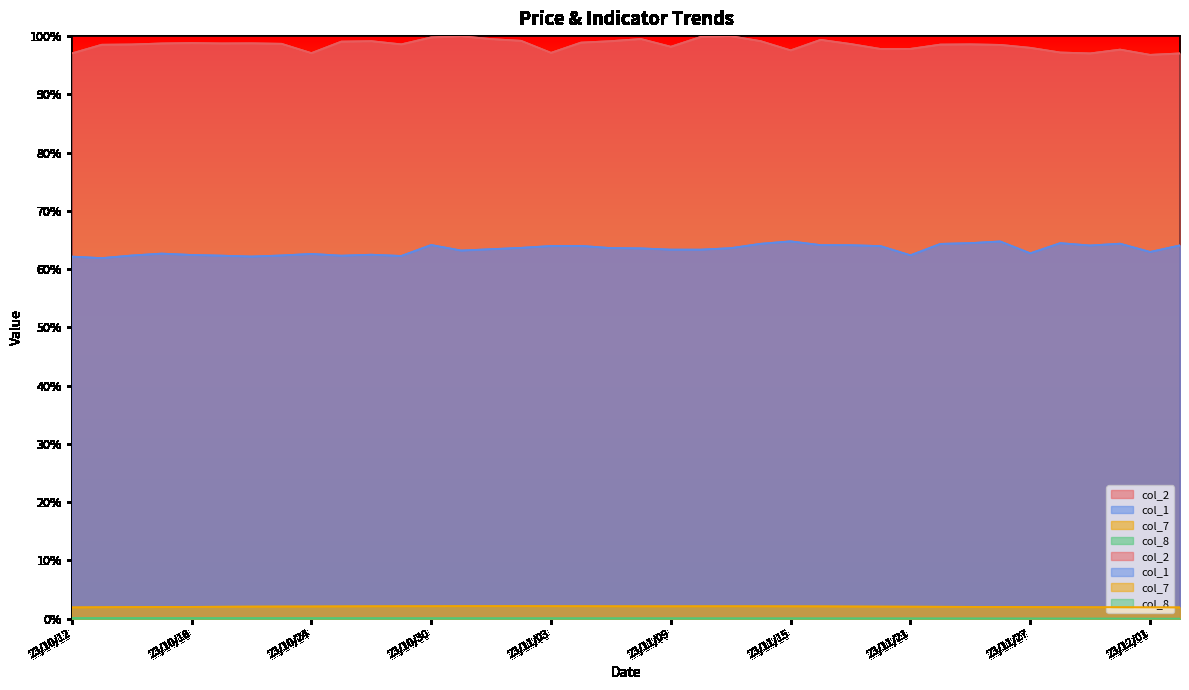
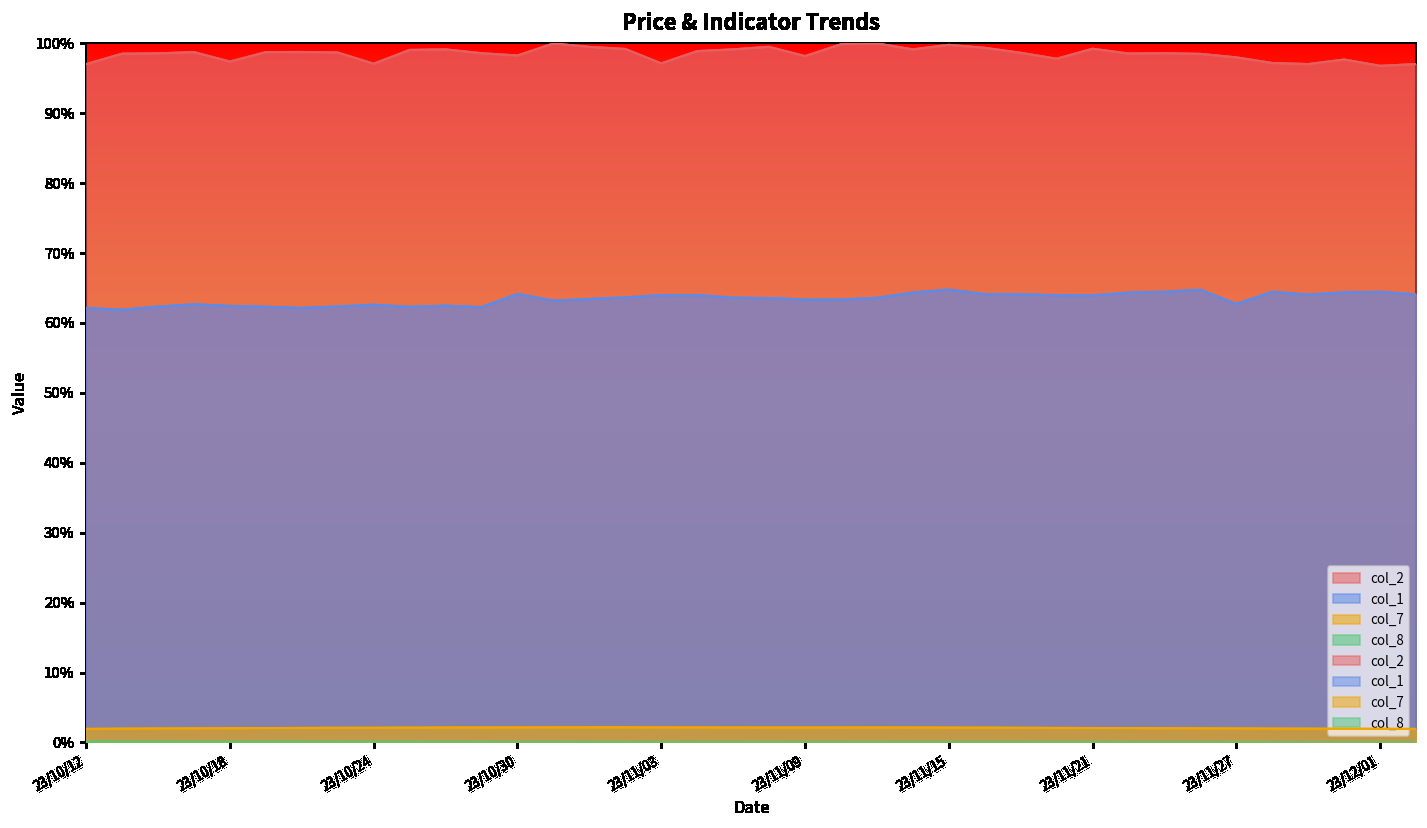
  {
    "col_2": {
      "23/10/12": "97%",
-     "23/10/18": "99%",
+     "23/10/18": "97%",
      "23/10/24": "97%",
-     "23/10/30": "100%",
+     "23/10/30": "98%",
      "23/11/03": "97%",
      "23/11/09": "98%",
-     "23/11/15": "98%",
-     "23/11/21": "98%",
+     "23/11/15": "100%",
+     "23/11/21": "99%",
      "23/11/27": "98%",
      "23/12/01": "97%"
    },
    "col_1": {
      "23/10/12": "62%",
      "23/10/18": "62%",
      "23/10/24": "63%",
      "23/10/30": "64%",
      "23/11/03": "64%",
      "23/11/09": "63%",
      "23/11/15": "65%",
-     "23/11/21": "62%",
+     "23/11/21": "64%",
      "23/11/27": "63%",
-     "23/12/01": "63%"
+     "23/12/01": "64%"
    },
    "col_7": {
      "23/10/12": "2%",
      "23/10/18": "2%",
      "23/10/24": "2%",
      "23/10/30": "2%",
      "23/11/03": "2%",
      "23/11/09": "2%",
      "23/11/15": "2%",
      "23/11/21": "2%",
      "23/11/27": "2%"
    },
    "col_8": {
      "23/10/12": "0%",
      "23/10/18": "0%",
      "23/10/24": "0%",
      "23/10/30": "0%",
      "23/11/03": "0%",
      "23/11/09": "0%",
      "23/11/15": "0%",
      "23/11/21": "0%",
      "23/11/27": "0%",
      "23/12/01": "0%"
    }
  }
